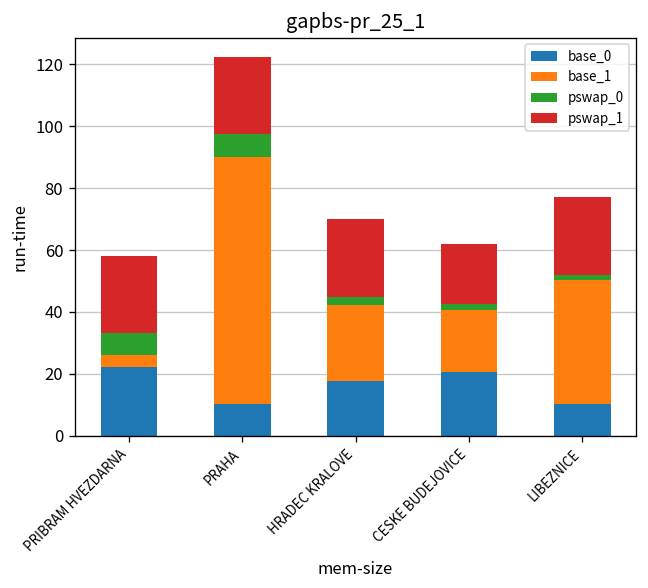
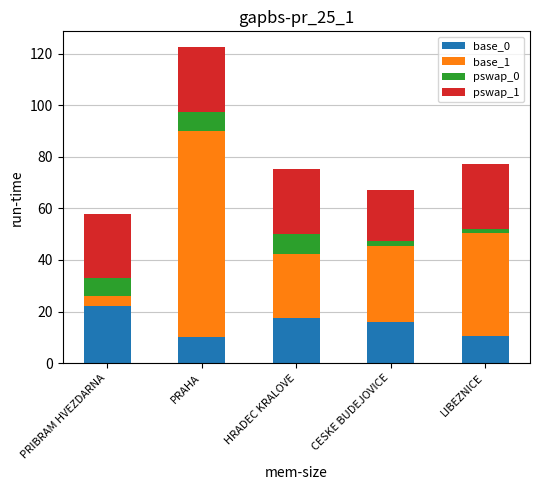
  {
    "base_0": {
      "PRIBRAM HVEZDARNA": 22,
      "PRAHA": 10,
      "HRADEC KRALOVE": 18,
-     "CESKE BUDEJOVICE": 21,
+     "CESKE BUDEJOVICE": 16,
      "LIBEZNICE": 10
    },
    "base_1": {
      "PRIBRAM HVEZDARNA": 4,
      "PRAHA": 80,
      "HRADEC KRALOVE": 25,
-     "CESKE BUDEJOVICE": 20,
+     "CESKE BUDEJOVICE": 29,
      "LIBEZNICE": 40
    },
    "pswap_0": {
      "PRIBRAM HVEZDARNA": 7,
      "PRAHA": 7,
-     "HRADEC KRALOVE": 3,
+     "HRADEC KRALOVE": 8,
      "CESKE BUDEJOVICE": 2,
      "LIBEZNICE": 2
    },
    "pswap_1": {
      "PRIBRAM HVEZDARNA": 25,
      "PRAHA": 25,
      "HRADEC KRALOVE": 25,
      "CESKE BUDEJOVICE": 19,
      "LIBEZNICE": 25
    }
  }
